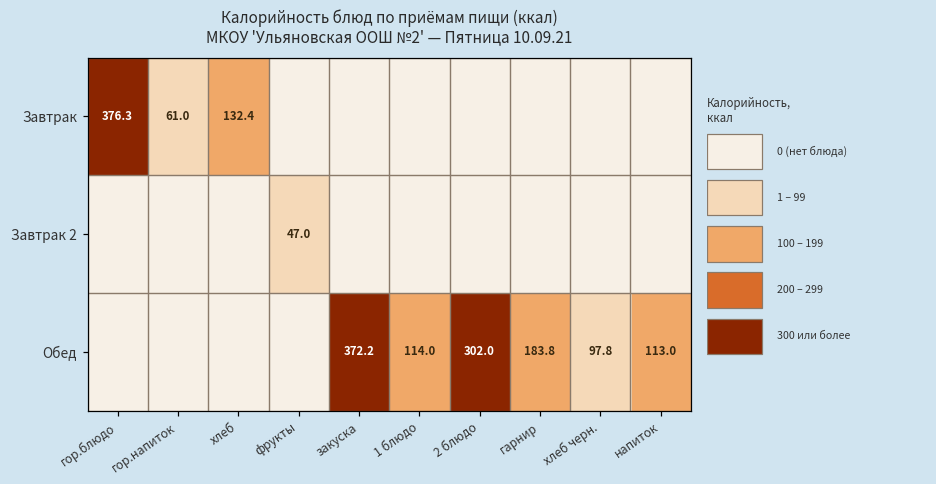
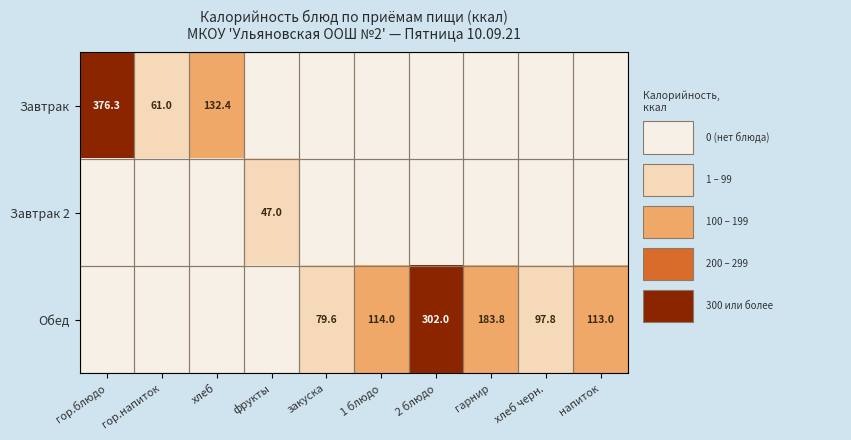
  {
    "Завтрак": {
      "гор.блюдо": 376.3,
      "гор.напиток": 61.0,
      "хлеб": 132.4
    },
    "Завтрак 2": {
      "фрукты": 47.0
    },
    "Обед": {
-     "закуска": 372.2,
+     "закуска": 79.6,
      "1 блюдо": 114.0,
      "2 блюдо": 302.0,
      "гарнир": 183.8,
      "хлеб черн.": 97.8,
      "напиток": 113.0
    }
  }
